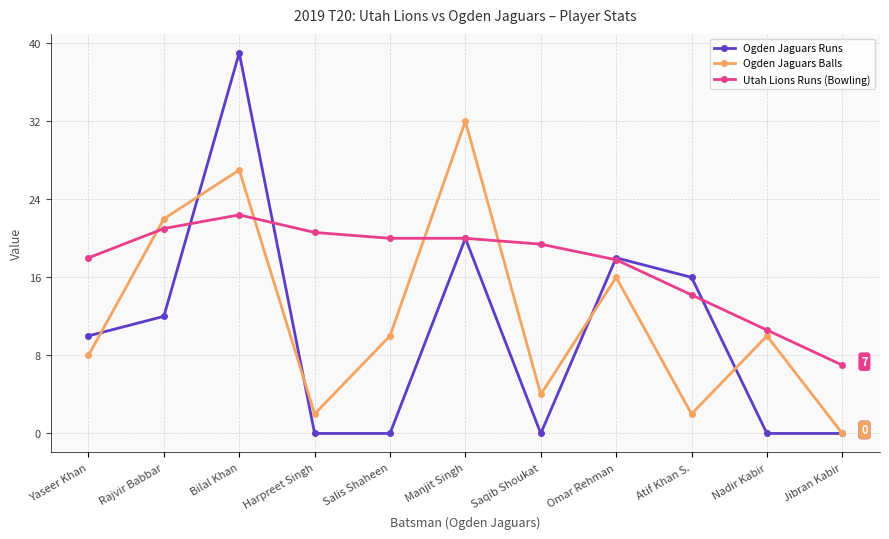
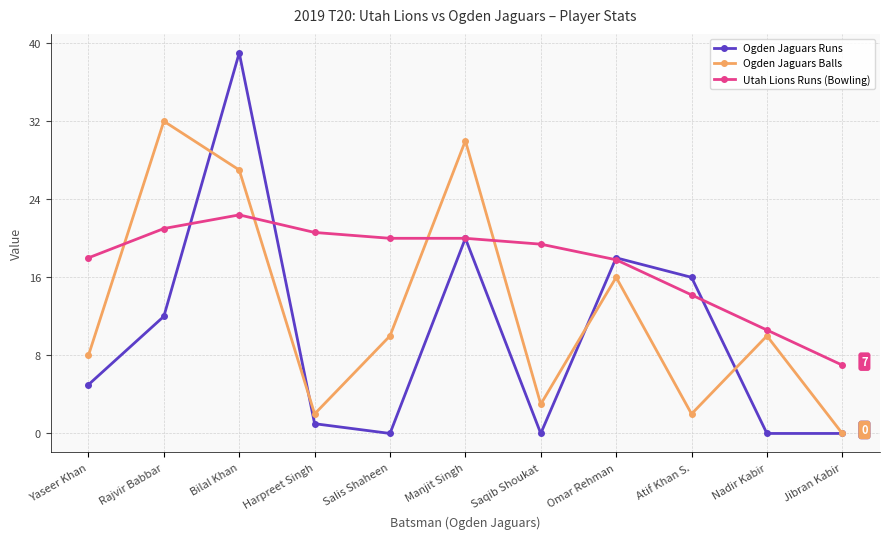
  {
    "Ogden Jaguars Runs": {
-     "Yaseer Khan": 10,
+     "Yaseer Khan": 5,
      "Rajvir Babbar": 12,
      "Bilal Khan": 39,
-     "Harpreet Singh": 0,
+     "Harpreet Singh": 1,
      "Salis Shaheen": 0,
      "Saqib Shoukat": 0,
      "Atif Khan S.": 16,
      "Nadir Kabir": 0
    },
    "Ogden Jaguars Balls": {
      "Yaseer Khan": 8,
-     "Rajvir Babbar": 22,
+     "Rajvir Babbar": 32,
      "Bilal Khan": 27,
      "Harpreet Singh": 2,
      "Salis Shaheen": 10,
-     "Manjit Singh": 32,
-     "Saqib Shoukat": 4,
+     "Manjit Singh": 30,
+     "Saqib Shoukat": 3,
      "Omar Rehman": 16,
      "Atif Khan S.": 2,
      "Nadir Kabir": 10
    },
    "Utah Lions Runs (Bowling)": {
      "Yaseer Khan": 18,
      "Rajvir Babbar": 21,
      "Bilal Khan": 22,
      "Harpreet Singh": 21,
      "Salis Shaheen": 20,
      "Saqib Shoukat": 19,
      "Atif Khan S.": 14,
      "Nadir Kabir": 11
    }
  }
